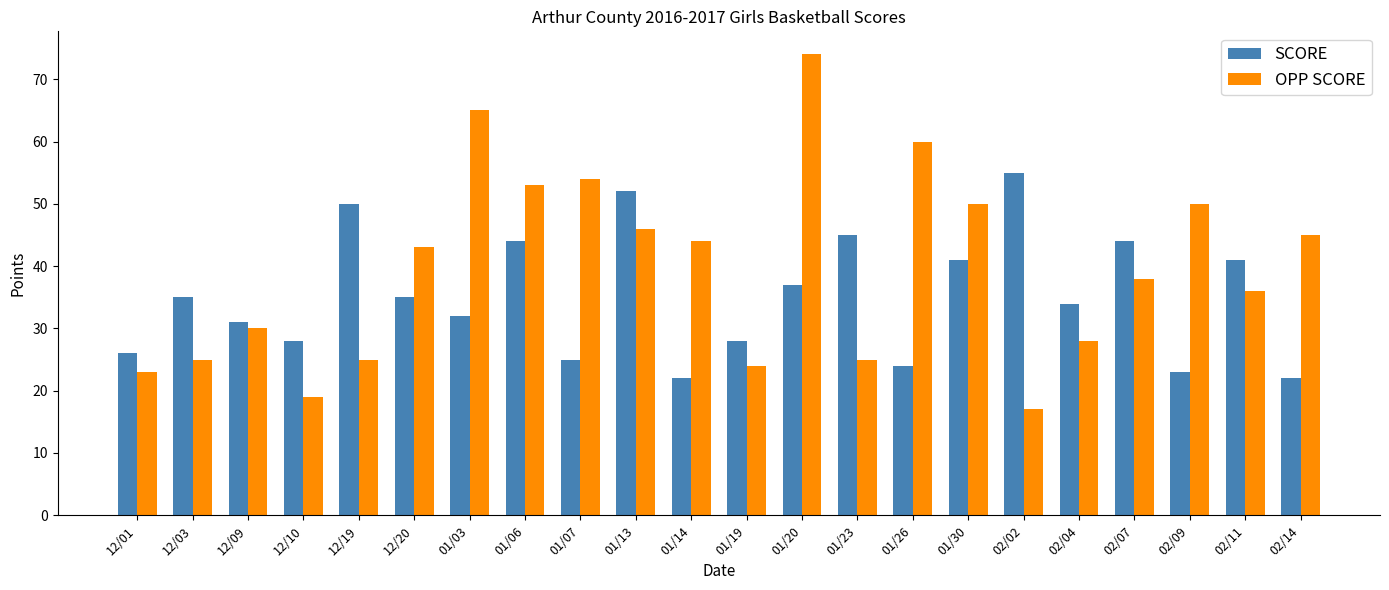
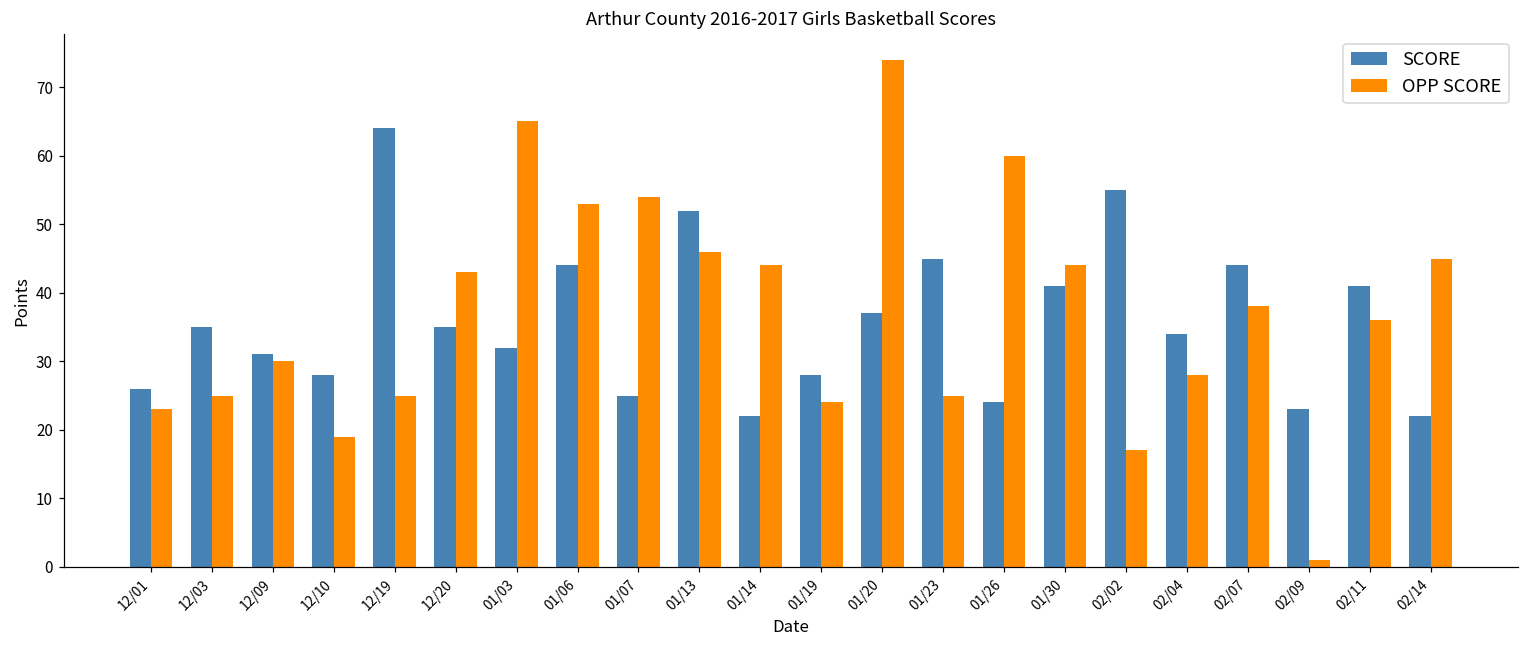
  {
    "SCORE": {
      "12/01": 26,
      "12/03": 35,
      "12/09": 31,
      "12/10": 28,
-     "12/19": 50,
+     "12/19": 64,
      "12/20": 35,
      "01/03": 32,
      "01/06": 44,
      "01/07": 25,
      "01/13": 52,
      "01/14": 22,
      "01/19": 28,
      "01/20": 37,
      "01/23": 45,
      "01/26": 24,
      "01/30": 41,
      "02/02": 55,
      "02/04": 34,
      "02/07": 44,
      "02/09": 23,
      "02/11": 41,
      "02/14": 22
    },
    "OPP SCORE": {
      "12/01": 23,
      "12/03": 25,
      "12/09": 30,
      "12/10": 19,
      "12/19": 25,
      "12/20": 43,
      "01/03": 65,
      "01/06": 53,
      "01/07": 54,
      "01/13": 46,
      "01/14": 44,
      "01/19": 24,
      "01/20": 74,
      "01/23": 25,
      "01/26": 60,
-     "01/30": 50,
+     "01/30": 44,
      "02/02": 17,
      "02/04": 28,
      "02/07": 38,
-     "02/09": 50,
+     "02/09": 1,
      "02/11": 36,
      "02/14": 45
    }
  }
